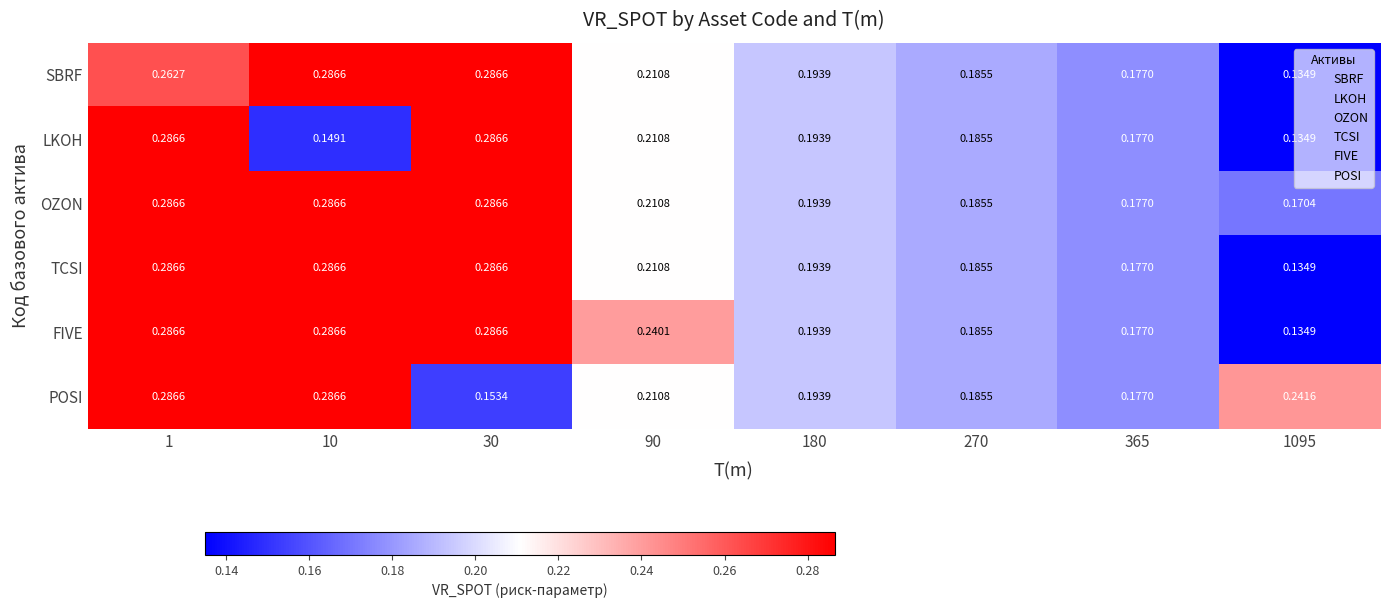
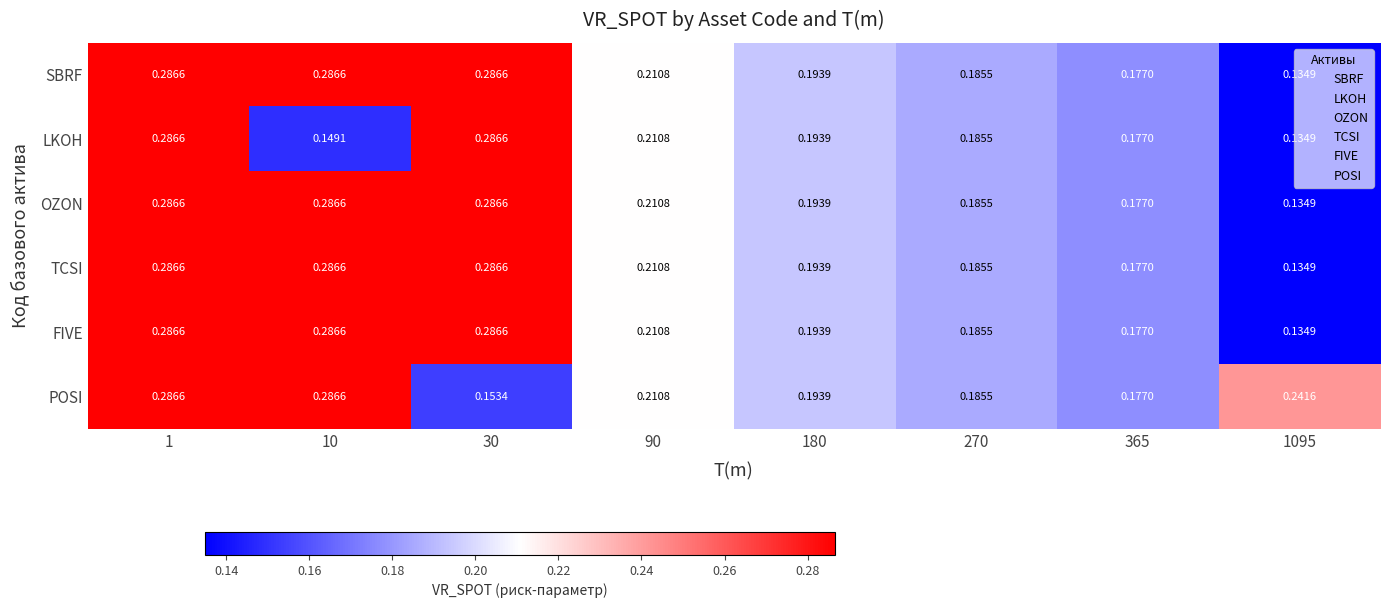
  {
    "SBRF": {
-     "1": 0.2627,
+     "1": 0.2866,
      "10": 0.2866,
      "30": 0.2866,
      "90": 0.2108,
      "180": 0.1939,
      "270": 0.1855,
      "365": 0.1770
    },
    "LKOH": {
      "1": 0.2866,
      "10": 0.1491,
      "30": 0.2866,
      "90": 0.2108,
      "180": 0.1939,
      "270": 0.1855,
      "365": 0.1770
    },
    "OZON": {
      "1": 0.2866,
      "10": 0.2866,
      "30": 0.2866,
      "90": 0.2108,
      "180": 0.1939,
      "270": 0.1855,
      "365": 0.1770,
-     "1095": 0.1704
+     "1095": 0.1349
    },
    "TCSI": {
      "1": 0.2866,
      "10": 0.2866,
      "30": 0.2866,
      "90": 0.2108,
      "180": 0.1939,
      "270": 0.1855,
      "365": 0.1770,
      "1095": 0.1349
    },
    "FIVE": {
      "1": 0.2866,
      "10": 0.2866,
      "30": 0.2866,
-     "90": 0.2401,
+     "90": 0.2108,
      "180": 0.1939,
      "270": 0.1855,
      "365": 0.1770,
      "1095": 0.1349
    },
    "POSI": {
      "1": 0.2866,
      "10": 0.2866,
      "30": 0.1534,
      "90": 0.2108,
      "180": 0.1939,
      "270": 0.1855,
      "365": 0.1770,
      "1095": 0.2416
    }
  }
